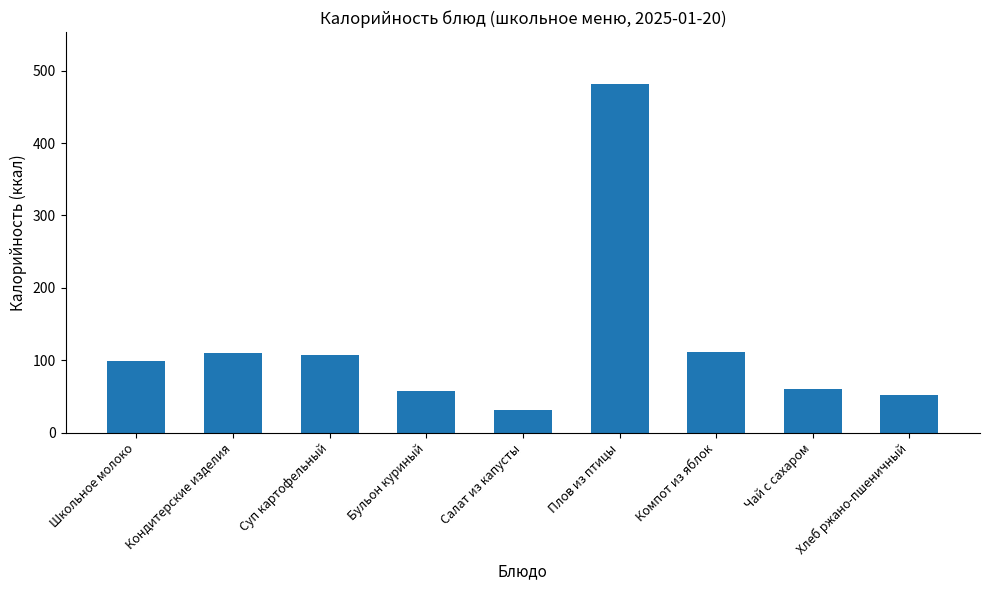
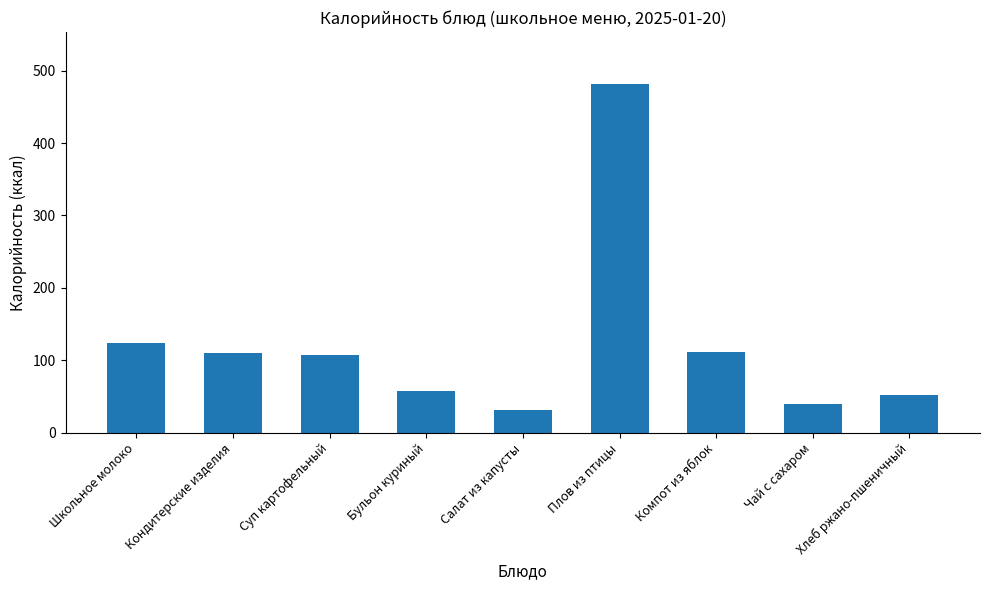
  {
-   "Школьное молоко": 100,
+   "Школьное молоко": 120,
    "Кондитерские изделия": 110,
    "Суп картофельный": 110,
    "Бульон куриный": 60,
    "Салат из капусты": 30,
    "Плов из птицы": 480,
    "Компот из яблок": 110,
-   "Чай с сахаром": 60,
+   "Чай с сахаром": 40,
    "Хлеб ржано-пшеничный": 50
  }
